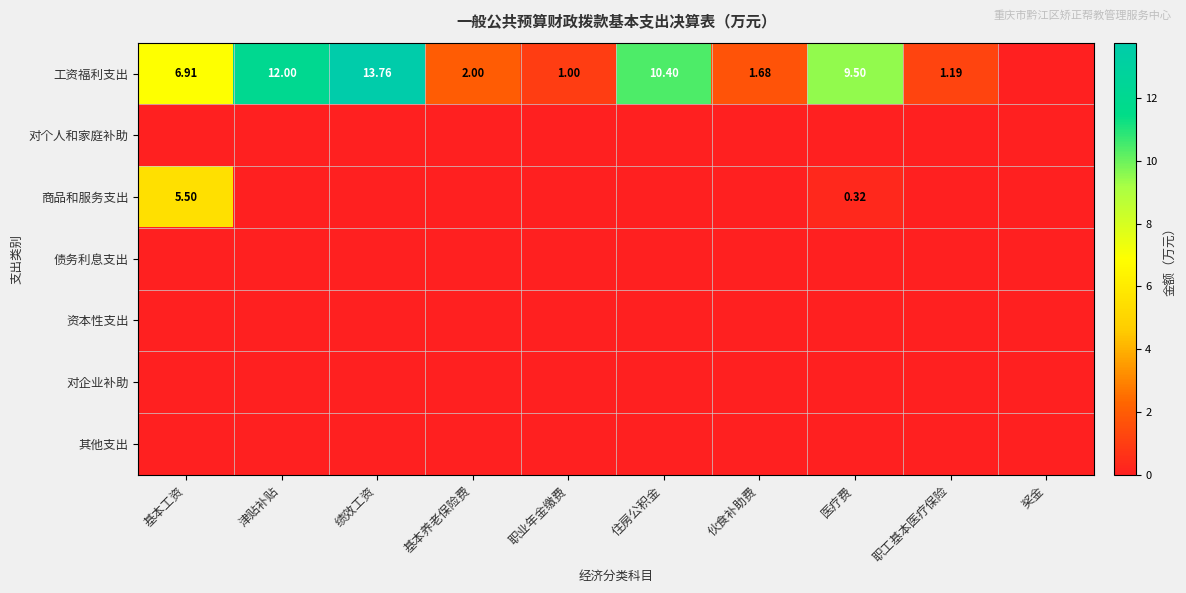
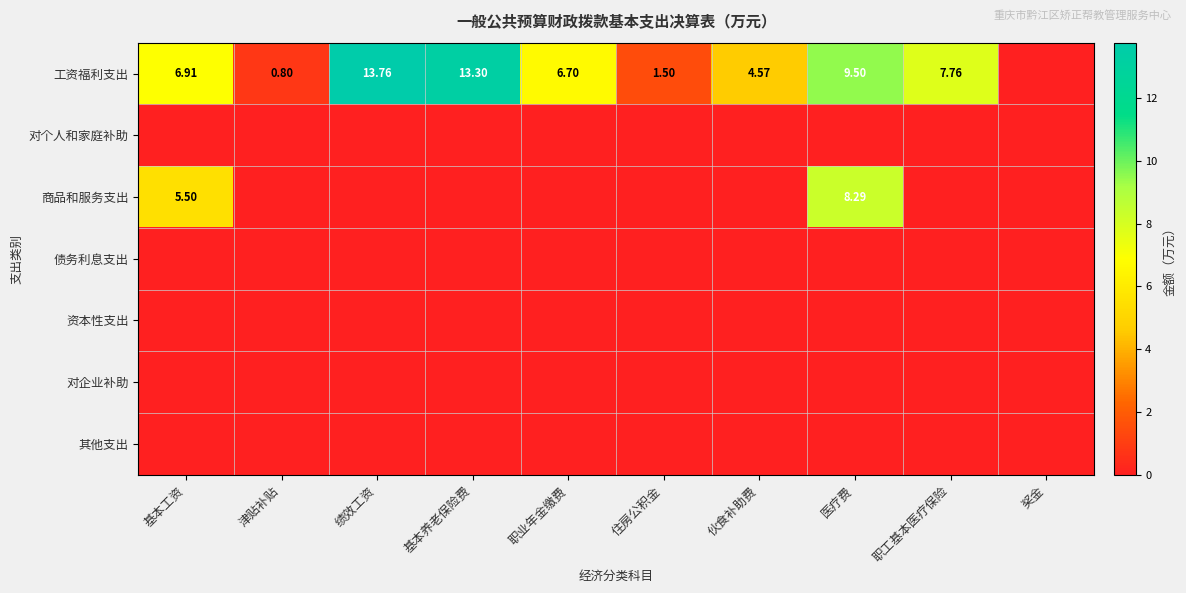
  {
    "工资福利支出": {
      "基本工资": 6.91,
-     "津贴补贴": 12.00,
+     "津贴补贴": 0.80,
      "绩效工资": 13.76,
-     "基本养老保险费": 2.00,
-     "职业年金缴费": 1.00,
-     "住房公积金": 10.40,
-     "伙食补助费": 1.68,
+     "基本养老保险费": 13.30,
+     "职业年金缴费": 6.70,
+     "住房公积金": 1.50,
+     "伙食补助费": 4.57,
      "医疗费": 9.50,
-     "职工基本医疗保险": 1.19
+     "职工基本医疗保险": 7.76
    },
    "商品和服务支出": {
      "基本工资": 5.50,
-     "医疗费": 0.32
+     "医疗费": 8.29
    }
  }
